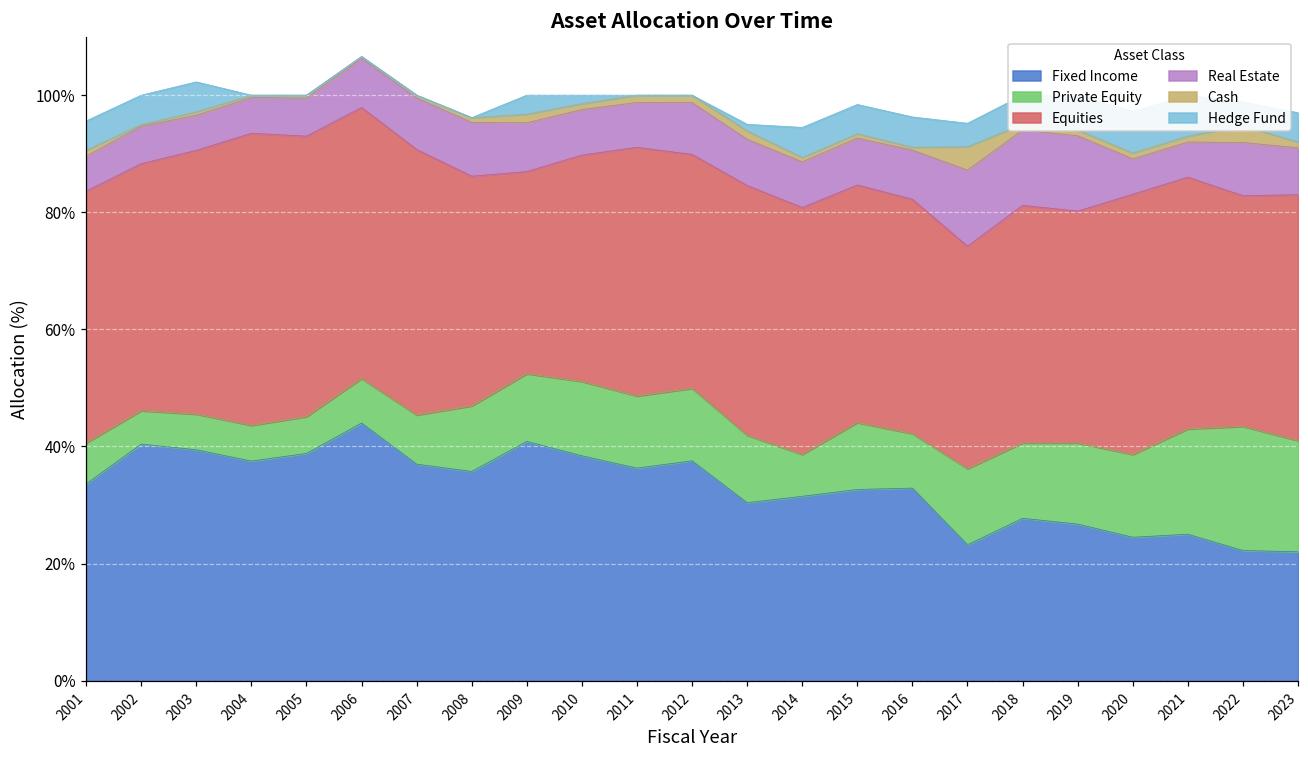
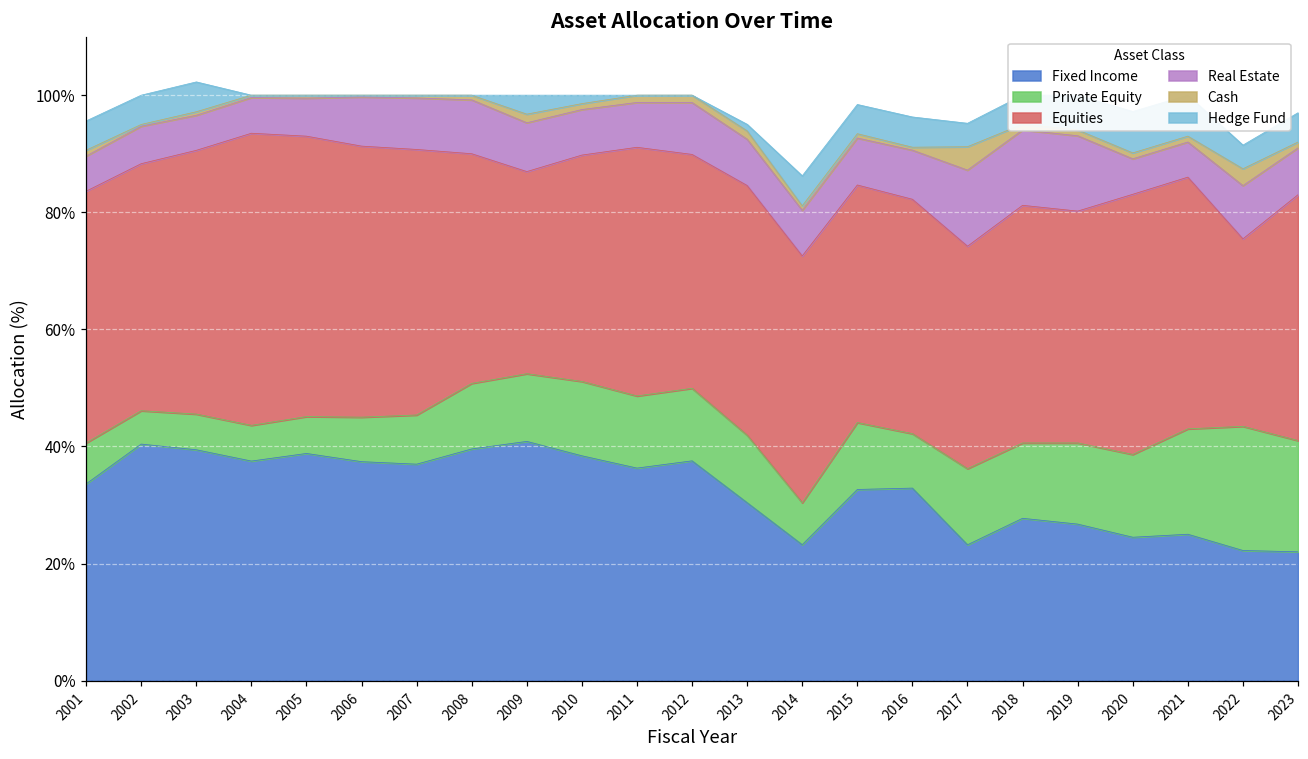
  {
    "Fixed Income": {
      "2001": "34%",
      "2002": "40%",
      "2003": "39%",
      "2004": "38%",
      "2005": "39%",
-     "2006": "44%",
+     "2006": "37%",
      "2007": "37%",
-     "2008": "36%",
+     "2008": "40%",
      "2009": "41%",
      "2010": "38%",
      "2011": "36%",
      "2012": "38%",
      "2013": "30%",
-     "2014": "31%",
+     "2014": "23%",
      "2015": "33%",
      "2016": "33%",
      "2017": "23%",
      "2018": "28%",
      "2019": "27%",
      "2020": "24%",
      "2021": "25%",
      "2022": "22%",
      "2023": "22%"
    },
    "Private Equity": {
      "2001": "7%",
      "2002": "6%",
      "2003": "6%",
      "2004": "6%",
      "2005": "6%",
      "2006": "8%",
      "2007": "8%",
      "2008": "11%",
      "2009": "12%",
      "2010": "13%",
      "2011": "12%",
      "2012": "12%",
      "2013": "12%",
      "2014": "7%",
      "2015": "11%",
      "2016": "9%",
      "2017": "13%",
      "2018": "13%",
      "2019": "14%",
      "2020": "14%",
      "2021": "18%",
      "2022": "21%",
      "2023": "19%"
    },
    "Equities": {
      "2001": "43%",
      "2002": "42%",
      "2003": "45%",
      "2004": "50%",
      "2005": "48%",
      "2006": "46%",
      "2007": "45%",
      "2008": "39%",
      "2009": "35%",
      "2010": "39%",
      "2011": "42%",
      "2012": "40%",
      "2013": "43%",
      "2014": "42%",
      "2015": "41%",
      "2016": "40%",
      "2017": "38%",
      "2018": "41%",
      "2019": "40%",
      "2020": "44%",
      "2021": "43%",
-     "2022": "39%",
+     "2022": "32%",
      "2023": "42%"
    },
    "Real Estate": {
      "2001": "6%",
      "2003": "6%",
      "2005": "7%",
      "2008": "9%",
      "2009": "8%",
      "2010": "8%",
      "2011": "8%",
      "2012": "9%",
      "2013": "8%",
      "2014": "8%",
      "2015": "8%",
      "2016": "8%",
      "2017": "13%",
      "2019": "13%",
      "2020": "6%",
      "2021": "6%",
      "2022": "9%",
      "2023": "8%"
    },
    "Cash": {
      "2001": "1%",
      "2003": "1%",
      "2009": "1%",
      "2010": "1%",
      "2013": "1%",
      "2014": "1%",
      "2015": "1%",
      "2016": "1%",
      "2017": "4%",
      "2020": "1%",
      "2021": "1%",
      "2023": "1%"
    },
    "Hedge Fund": {
      "2001": "5%",
      "2002": "5%",
      "2003": "5%",
      "2009": "3%",
      "2010": "1%",
      "2013": "1%",
      "2014": "5%",
      "2015": "5%",
      "2016": "5%",
      "2017": "4%",
      "2023": "5%"
    }
  }
